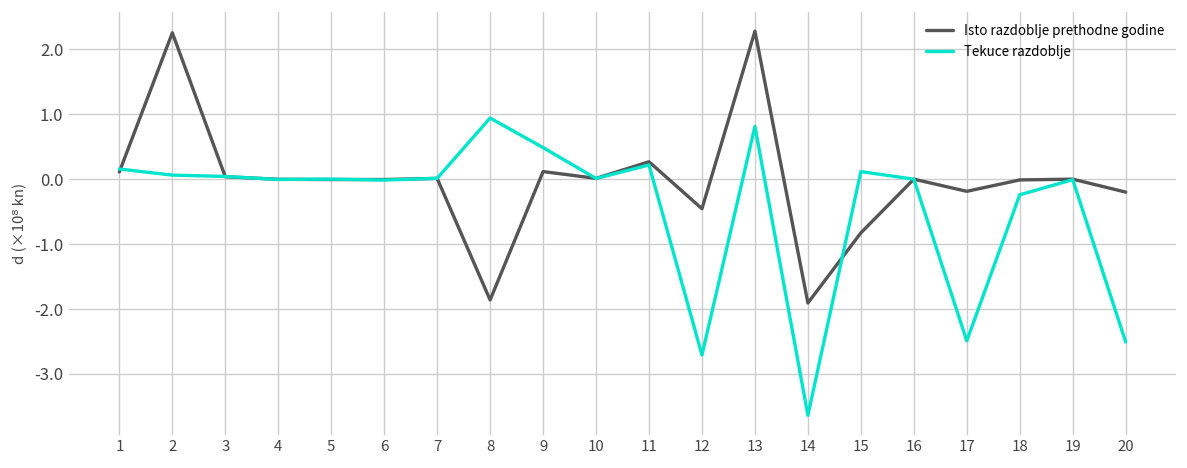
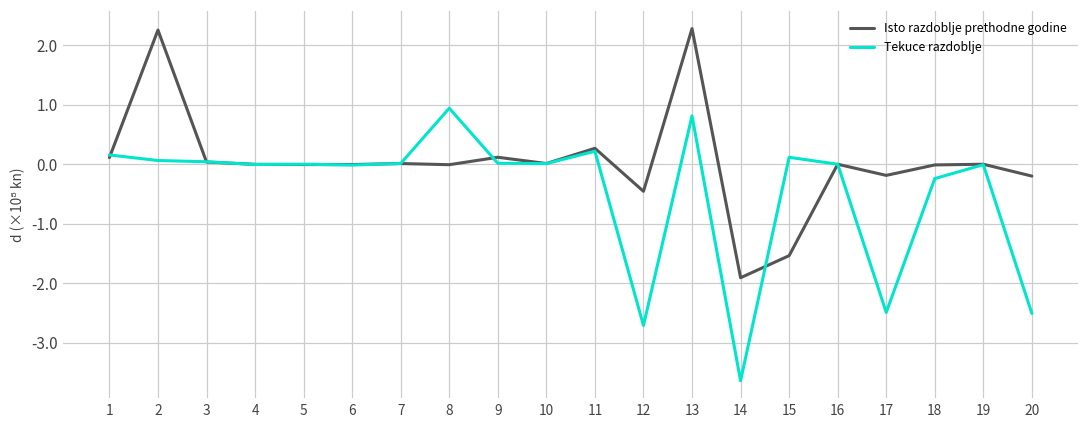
  {
    "Isto razdoblje prethodne godine": {
      "2": 2.3,
-     "8": -1.9,
+     "8": 0.0,
      "9": 0.1,
      "11": 0.3,
      "12": -0.5,
      "13": 2.3,
      "14": -1.9,
-     "15": -0.8,
+     "15": -1.5,
      "17": -0.2,
      "18": 0.0,
      "20": -0.2
    },
    "Tekuce razdoblje": {
      "2": 0.1,
      "8": 0.9,
-     "9": 0.5,
+     "9": 0.0,
      "11": 0.2,
      "12": -2.7,
      "13": 0.8,
      "14": -3.6,
      "15": 0.1,
      "17": -2.5,
      "18": -0.2,
      "20": -2.5
    }
  }
